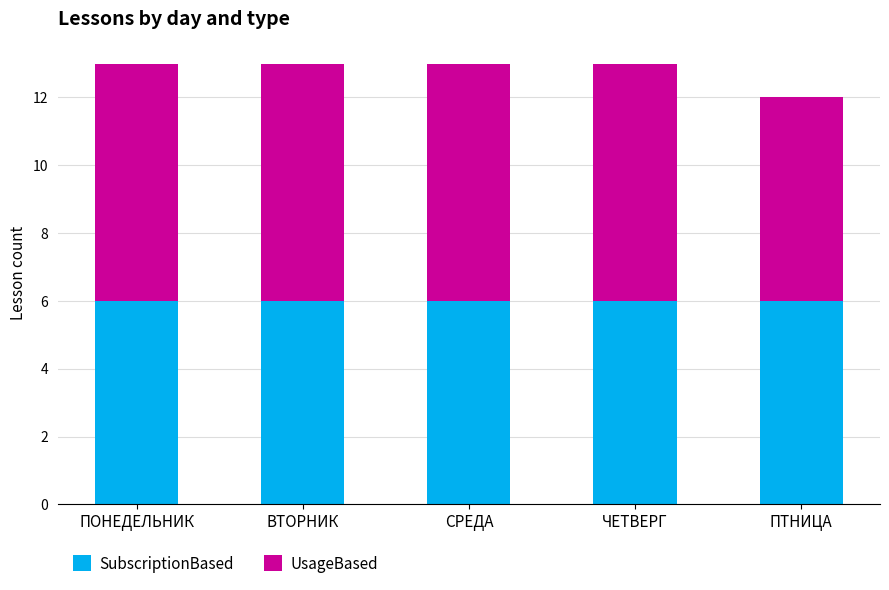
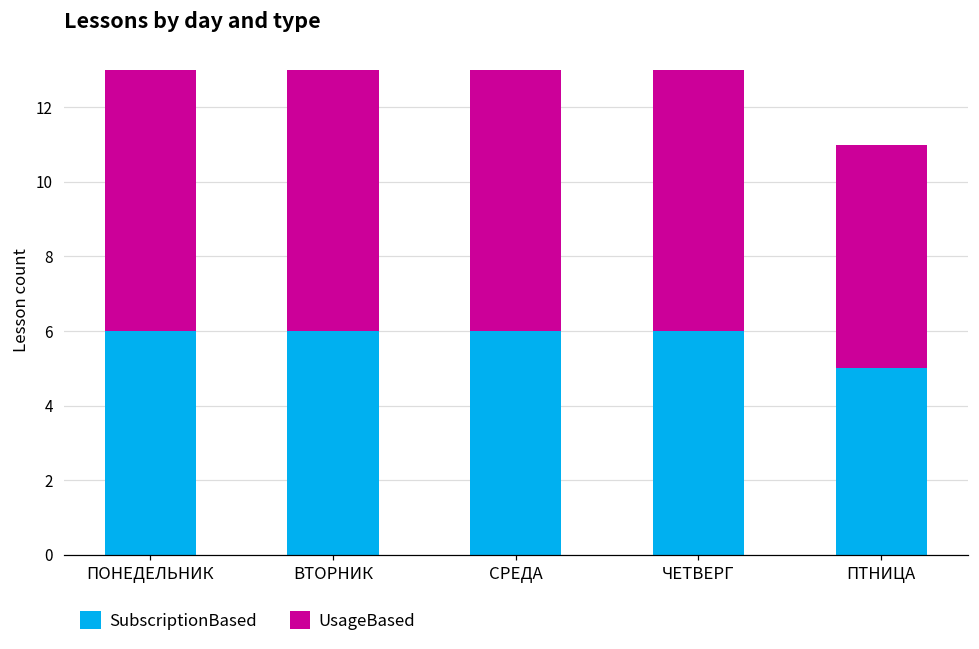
  {
    "SubscriptionBased": {
      "ПОНЕДЕЛЬНИК": 6,
      "ВТОРНИК": 6,
      "СРЕДА": 6,
      "ЧЕТВЕРГ": 6,
-     "ПТНИЦА": 6
+     "ПТНИЦА": 5
    },
    "UsageBased": {
      "ПОНЕДЕЛЬНИК": 7,
      "ВТОРНИК": 7,
      "СРЕДА": 7,
      "ЧЕТВЕРГ": 7,
      "ПТНИЦА": 6
    }
  }
